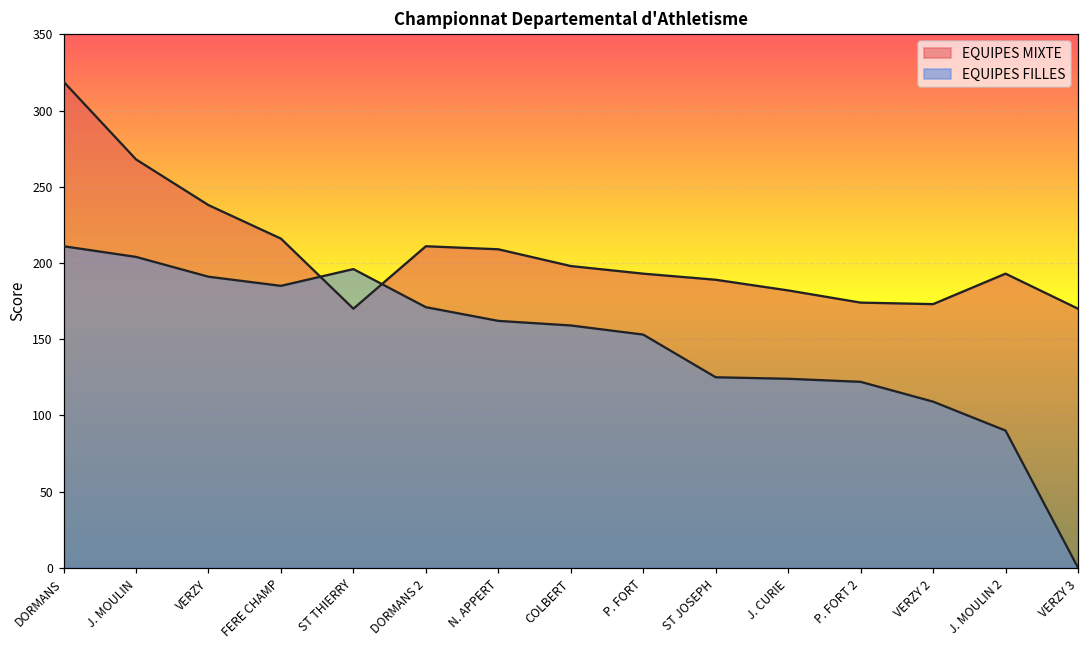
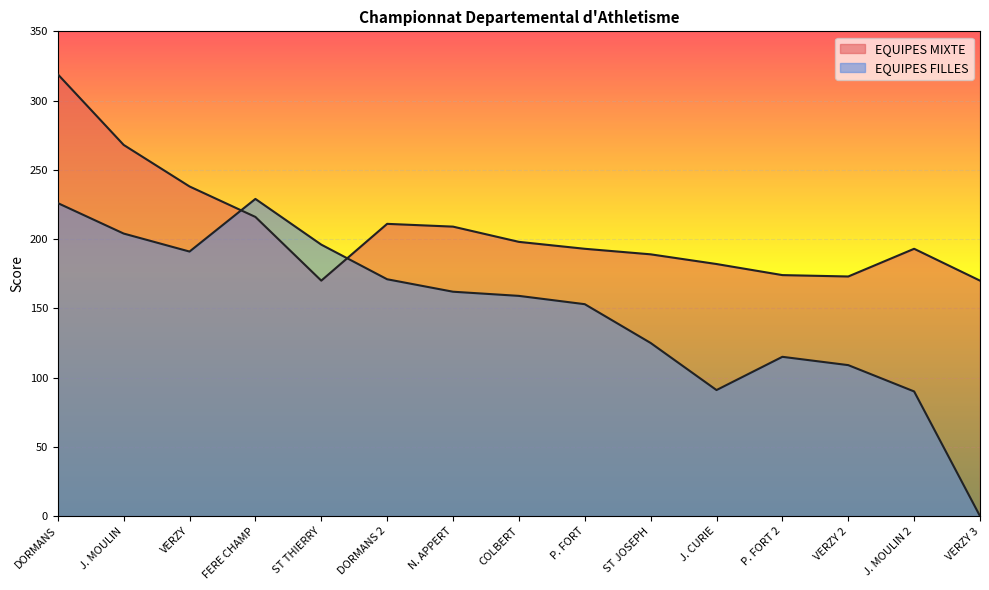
  {
    "EQUIPES MIXTE": {
      "DORMANS": 319,
      "J. MOULIN": 268,
      "VERZY": 238,
      "FERE CHAMP": 216,
      "ST THIERRY": 170,
      "DORMANS 2": 211,
      "N. APPERT": 209,
      "COLBERT": 198,
      "P. FORT": 193,
      "ST JOSEPH": 189,
      "J. CURIE": 182,
      "P. FORT 2": 174,
      "VERZY 2": 173,
      "J. MOULIN 2": 193,
      "VERZY 3": 170
    },
    "EQUIPES FILLES": {
-     "DORMANS": 211,
+     "DORMANS": 226,
      "J. MOULIN": 204,
      "VERZY": 191,
-     "FERE CHAMP": 185,
+     "FERE CHAMP": 229,
      "ST THIERRY": 196,
      "DORMANS 2": 171,
      "N. APPERT": 162,
      "COLBERT": 159,
      "P. FORT": 153,
      "ST JOSEPH": 125,
-     "J. CURIE": 124,
-     "P. FORT 2": 122,
+     "J. CURIE": 91,
+     "P. FORT 2": 115,
      "VERZY 2": 109,
      "J. MOULIN 2": 90,
      "VERZY 3": 0
    }
  }
